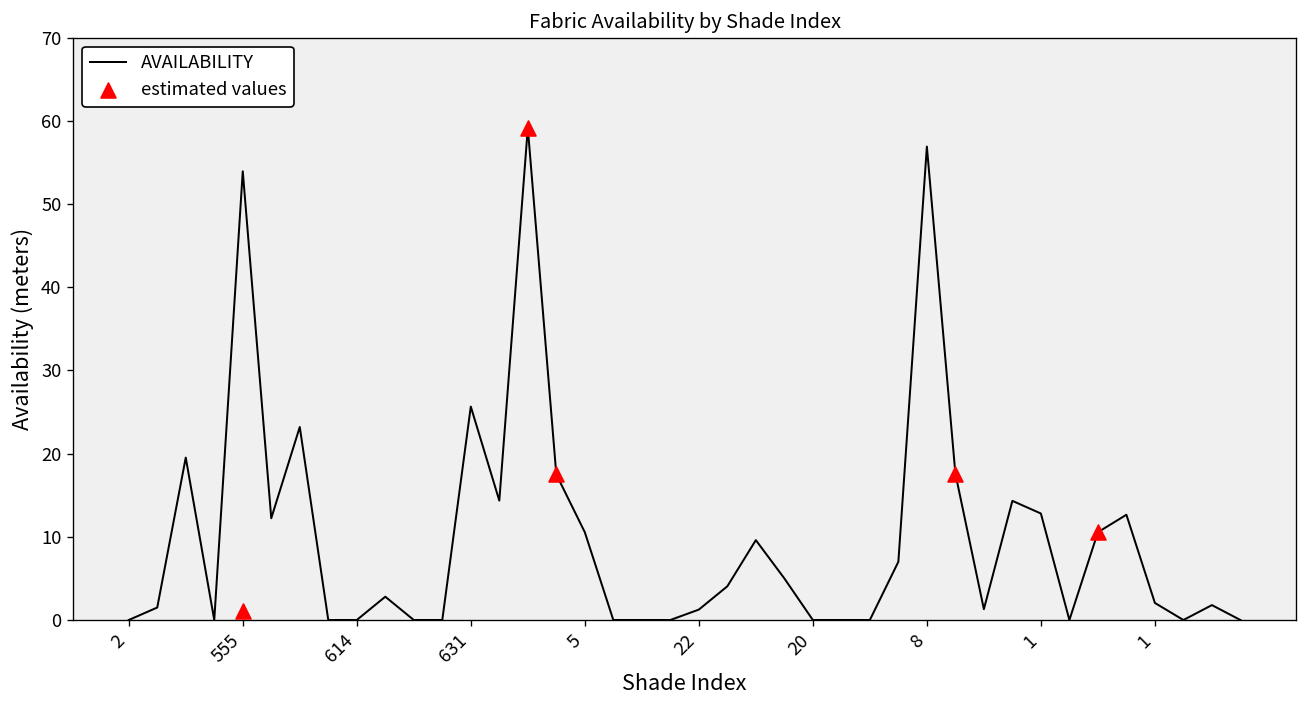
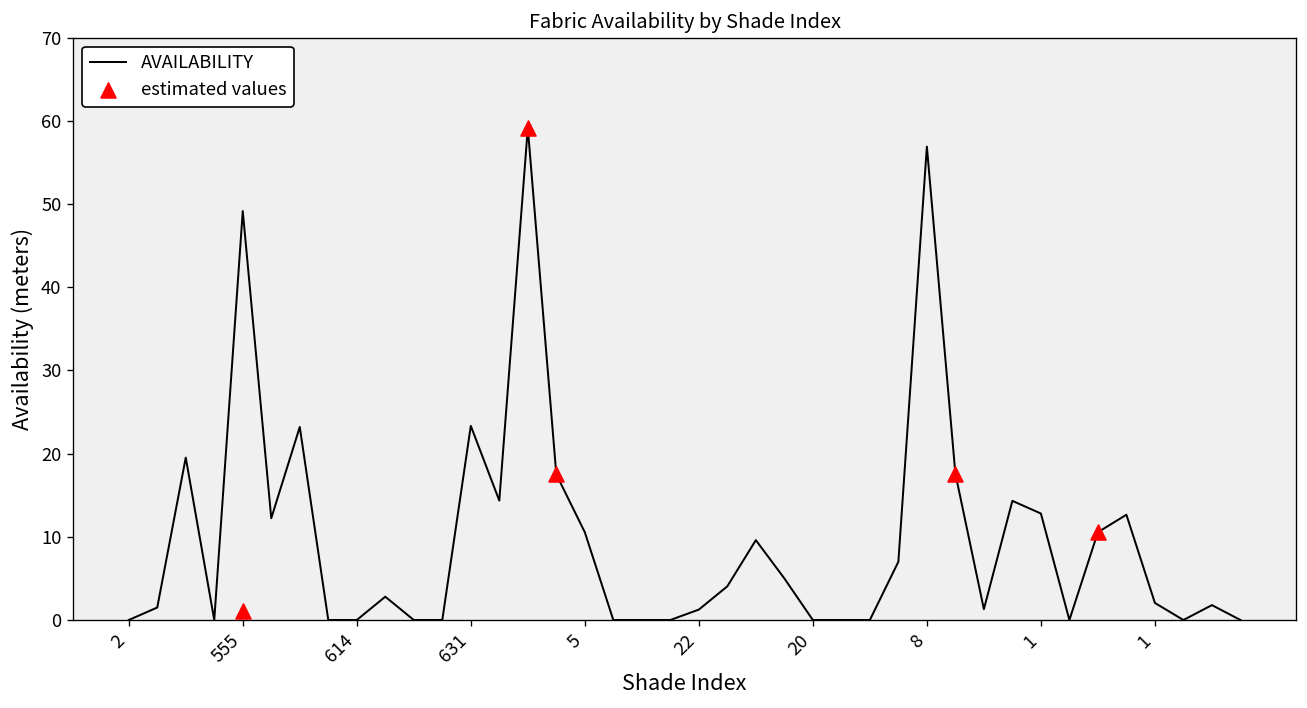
  {
    "AVAILABILITY": {
-     "555": 54,
+     "555": 49,
      "614": 0,
-     "631": 26,
+     "631": 23,
      "20": 0,
      "8": 57
    }
  }
